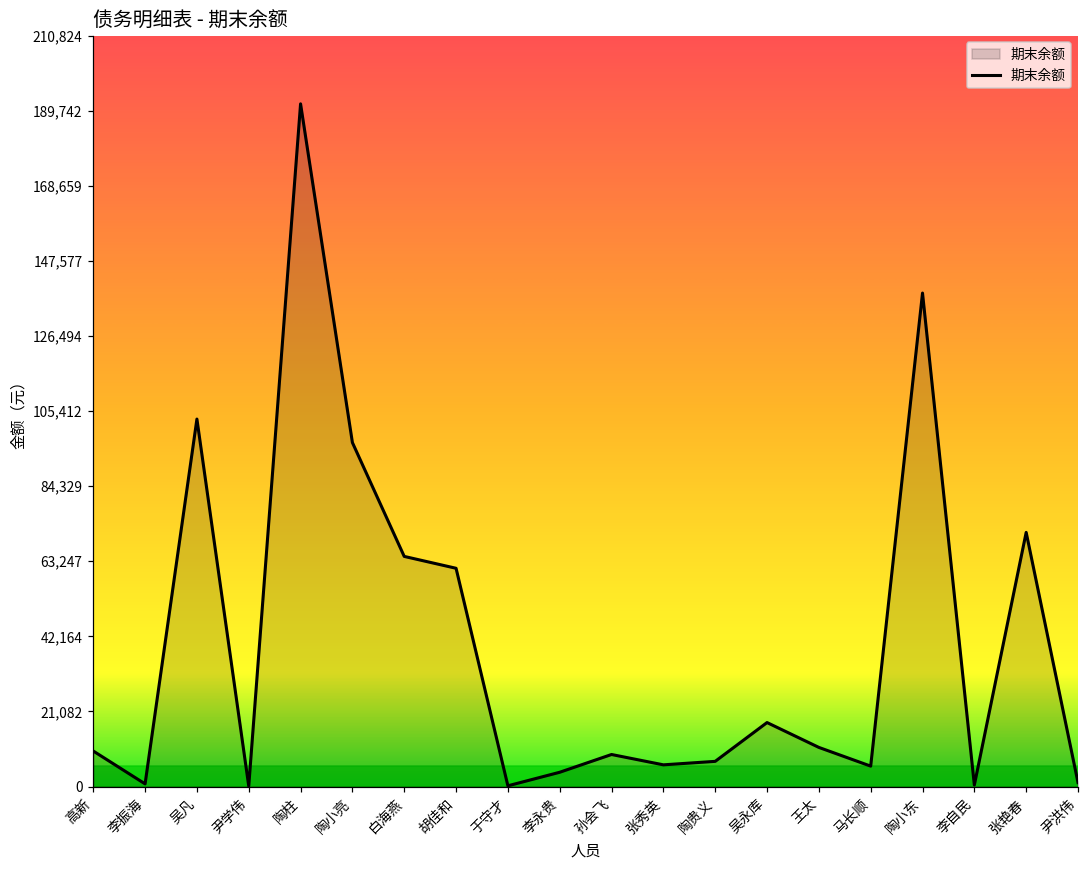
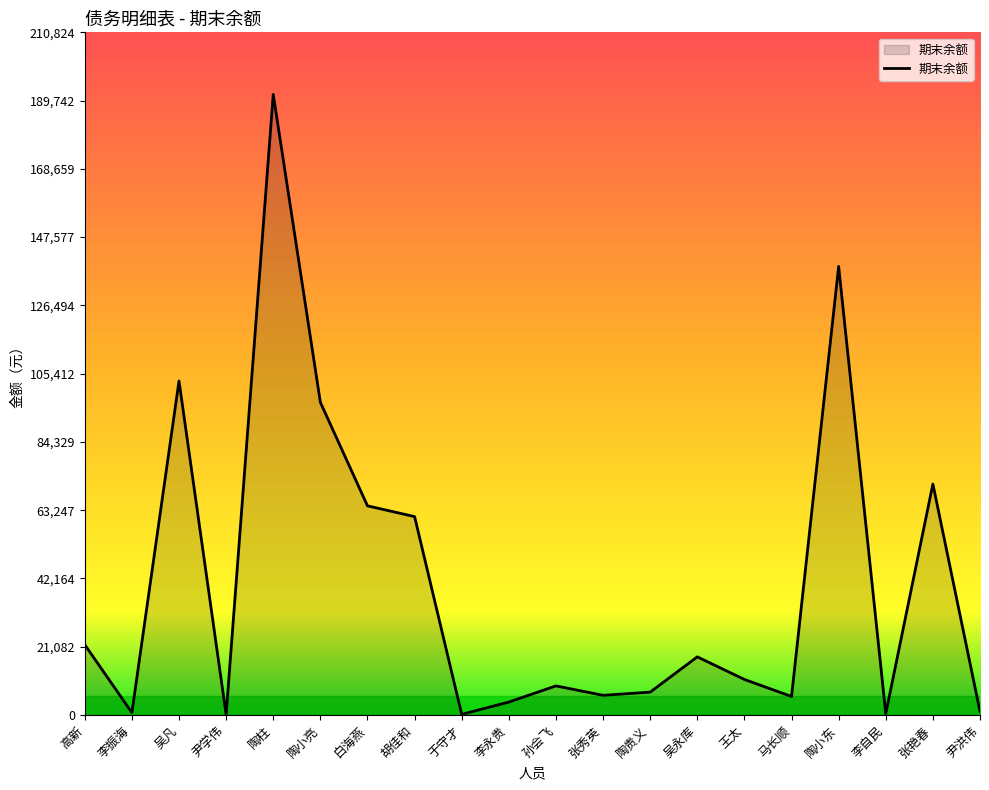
  {
-   "高新": "10,000",
+   "高新": "22,000",
    "吴凡": "103,000",
    "陶柱": "192,000",
    "陶小亮": "97,000",
    "白海燕": "65,000",
    "胡佳和": "61,000",
    "孙会飞": "9,000",
    "张秀英": "6,000",
    "陶贵义": "7,000",
    "吴永库": "18,000",
    "王太": "11,000",
    "陶小东": "139,000",
    "张艳春": "71,000"
  }
